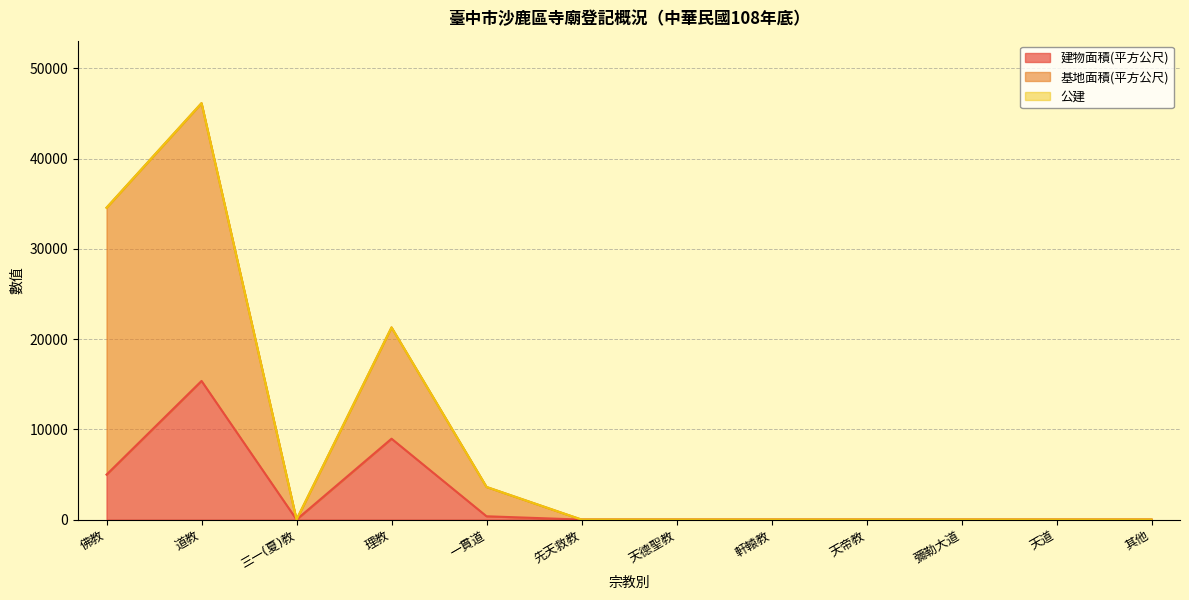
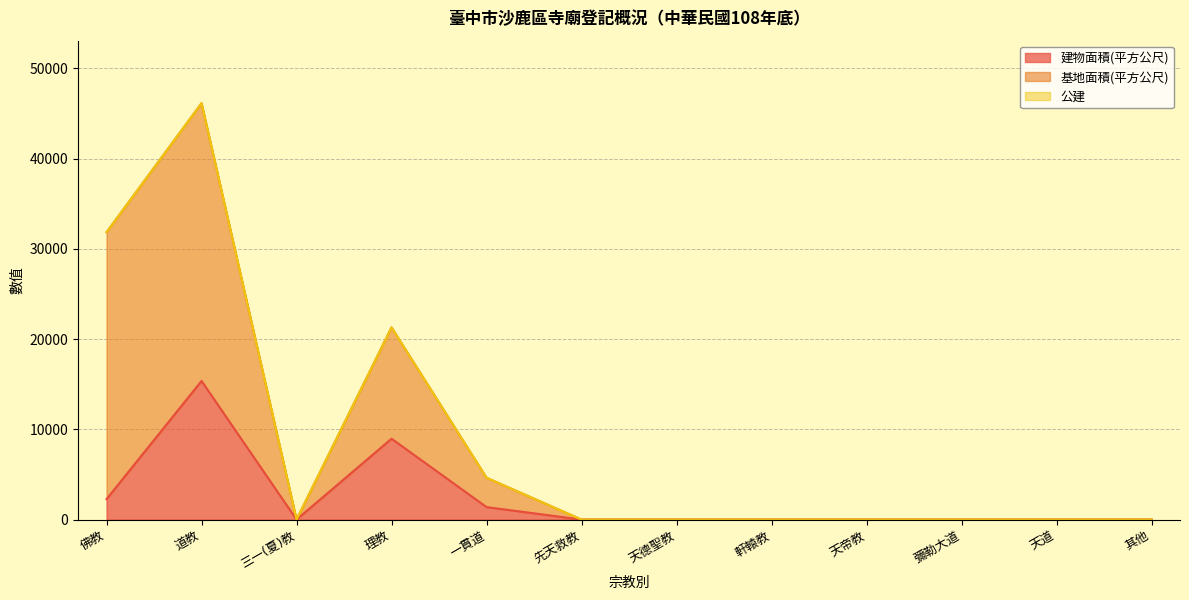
  {
    "建物面積(平方公尺)": {
-     "佛教": 5000,
+     "佛教": 2000,
      "道教": 15000,
      "理教": 9000,
-     "一貫道": 0
+     "一貫道": 1000
    },
    "公建": {
      "道教": 31000
    }
  }
